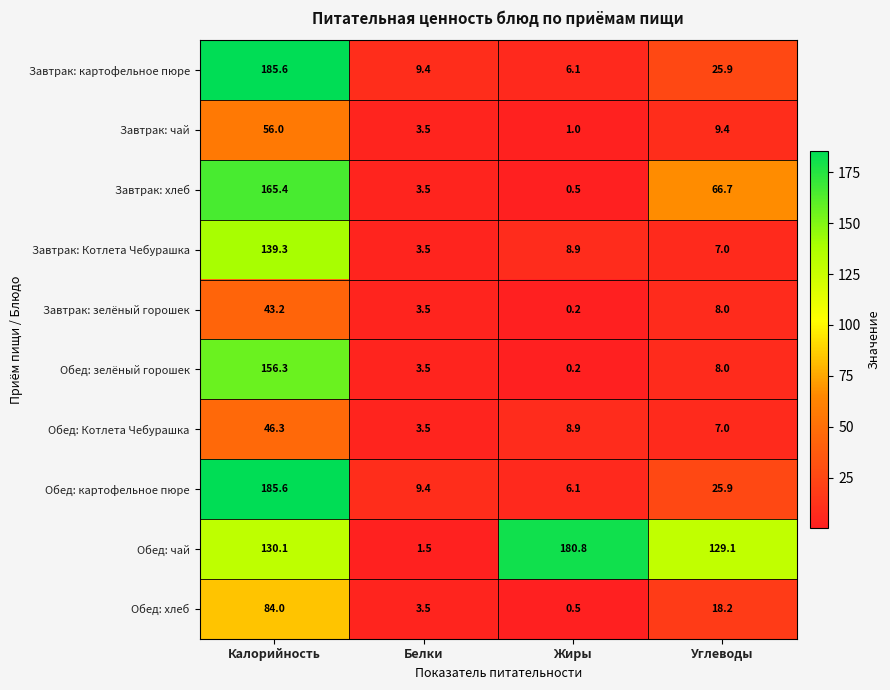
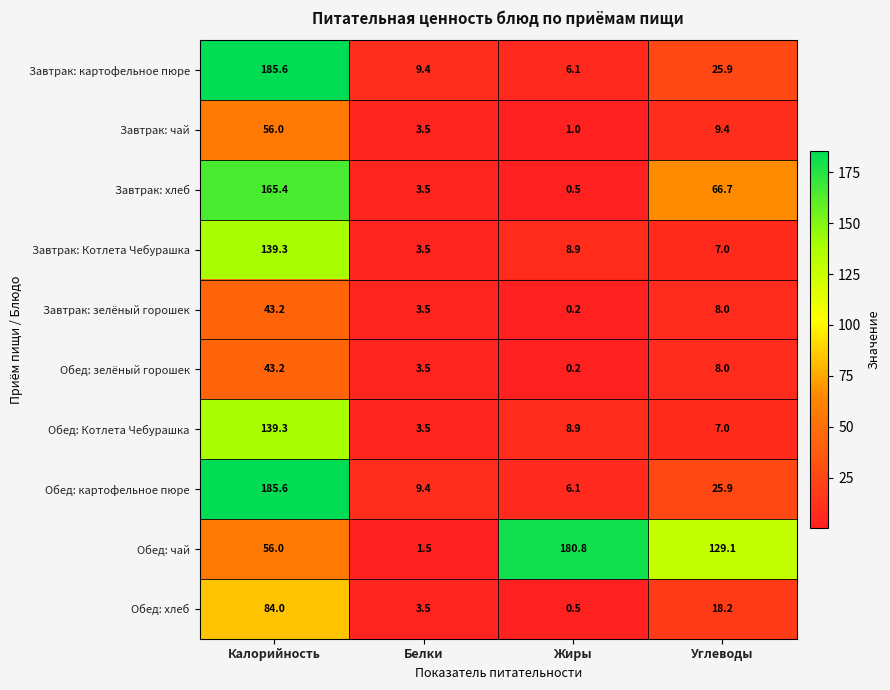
  {
    "Завтрак: картофельное пюре": {
      "Калорийность": 185.6,
      "Белки": 9.4,
      "Жиры": 6.1,
      "Углеводы": 25.9
    },
    "Завтрак: чай": {
      "Калорийность": 56.0,
      "Белки": 3.5,
      "Жиры": 1.0,
      "Углеводы": 9.4
    },
    "Завтрак: хлеб": {
      "Калорийность": 165.4,
      "Белки": 3.5,
      "Жиры": 0.5,
      "Углеводы": 66.7
    },
    "Завтрак: Котлета Чебурашка": {
      "Калорийность": 139.3,
      "Белки": 3.5,
      "Жиры": 8.9,
      "Углеводы": 7.0
    },
    "Завтрак: зелёный горошек": {
      "Калорийность": 43.2,
      "Белки": 3.5,
      "Жиры": 0.2,
      "Углеводы": 8.0
    },
    "Обед: зелёный горошек": {
-     "Калорийность": 156.3,
+     "Калорийность": 43.2,
      "Белки": 3.5,
      "Жиры": 0.2,
      "Углеводы": 8.0
    },
    "Обед: Котлета Чебурашка": {
-     "Калорийность": 46.3,
+     "Калорийность": 139.3,
      "Белки": 3.5,
      "Жиры": 8.9,
      "Углеводы": 7.0
    },
    "Обед: картофельное пюре": {
      "Калорийность": 185.6,
      "Белки": 9.4,
      "Жиры": 6.1,
      "Углеводы": 25.9
    },
    "Обед: чай": {
-     "Калорийность": 130.1,
+     "Калорийность": 56.0,
      "Белки": 1.5,
      "Жиры": 180.8,
      "Углеводы": 129.1
    },
    "Обед: хлеб": {
      "Калорийность": 84.0,
      "Белки": 3.5,
      "Жиры": 0.5,
      "Углеводы": 18.2
    }
  }
